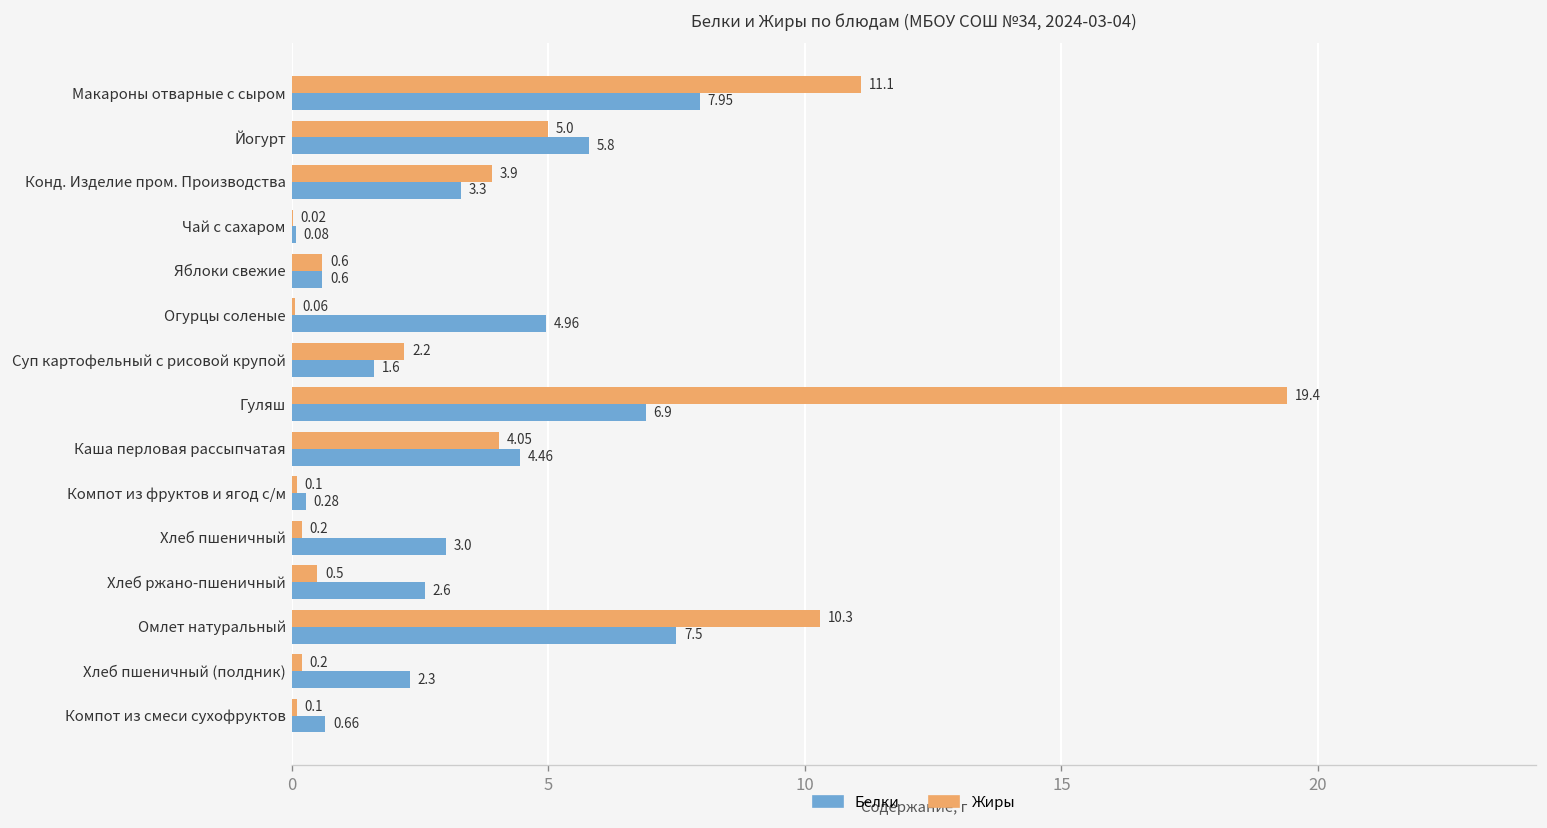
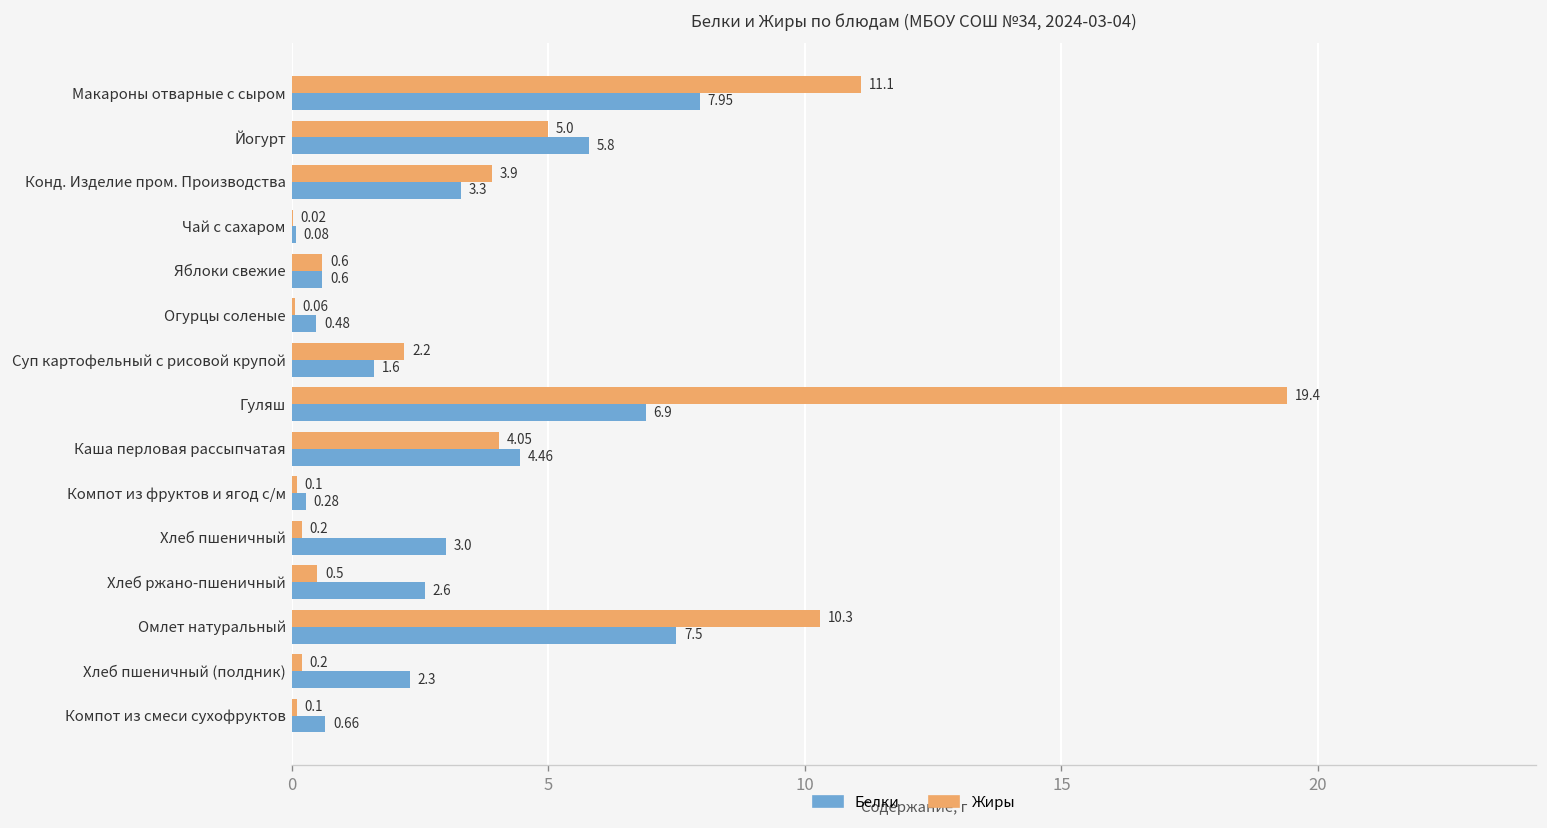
  {
    "Белки": {
      "Макароны отварные с сыром": 7.95,
      "Йогурт": 5.8,
      "Конд. Изделие пром. Производства": 3.3,
      "Чай с сахаром": 0.08,
      "Яблоки свежие": 0.6,
-     "Огурцы соленые": 4.96,
+     "Огурцы соленые": 0.48,
      "Суп картофельный с рисовой крупой": 1.6,
      "Гуляш": 6.9,
      "Каша перловая рассыпчатая": 4.46,
      "Компот из фруктов и ягод с/м": 0.28,
      "Хлеб пшеничный": 3.0,
      "Хлеб ржано-пшеничный": 2.6,
      "Омлет натуральный": 7.5,
      "Хлеб пшеничный (полдник)": 2.3,
      "Компот из смеси сухофруктов": 0.66
    },
    "Жиры": {
      "Макароны отварные с сыром": 11.1,
      "Йогурт": 5.0,
      "Конд. Изделие пром. Производства": 3.9,
      "Чай с сахаром": 0.02,
      "Яблоки свежие": 0.6,
      "Огурцы соленые": 0.06,
      "Суп картофельный с рисовой крупой": 2.2,
      "Гуляш": 19.4,
      "Каша перловая рассыпчатая": 4.05,
      "Компот из фруктов и ягод с/м": 0.1,
      "Хлеб пшеничный": 0.2,
      "Хлеб ржано-пшеничный": 0.5,
      "Омлет натуральный": 10.3,
      "Хлеб пшеничный (полдник)": 0.2,
      "Компот из смеси сухофруктов": 0.1
    }
  }
